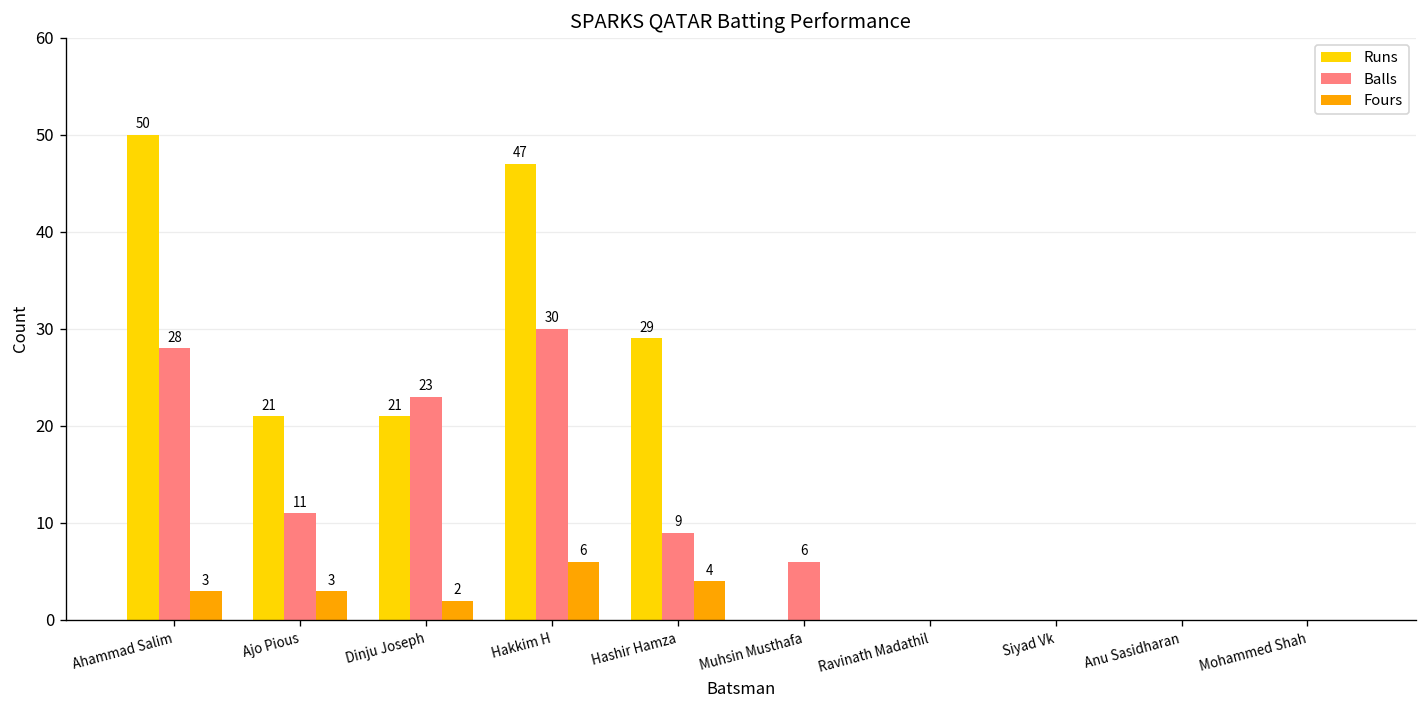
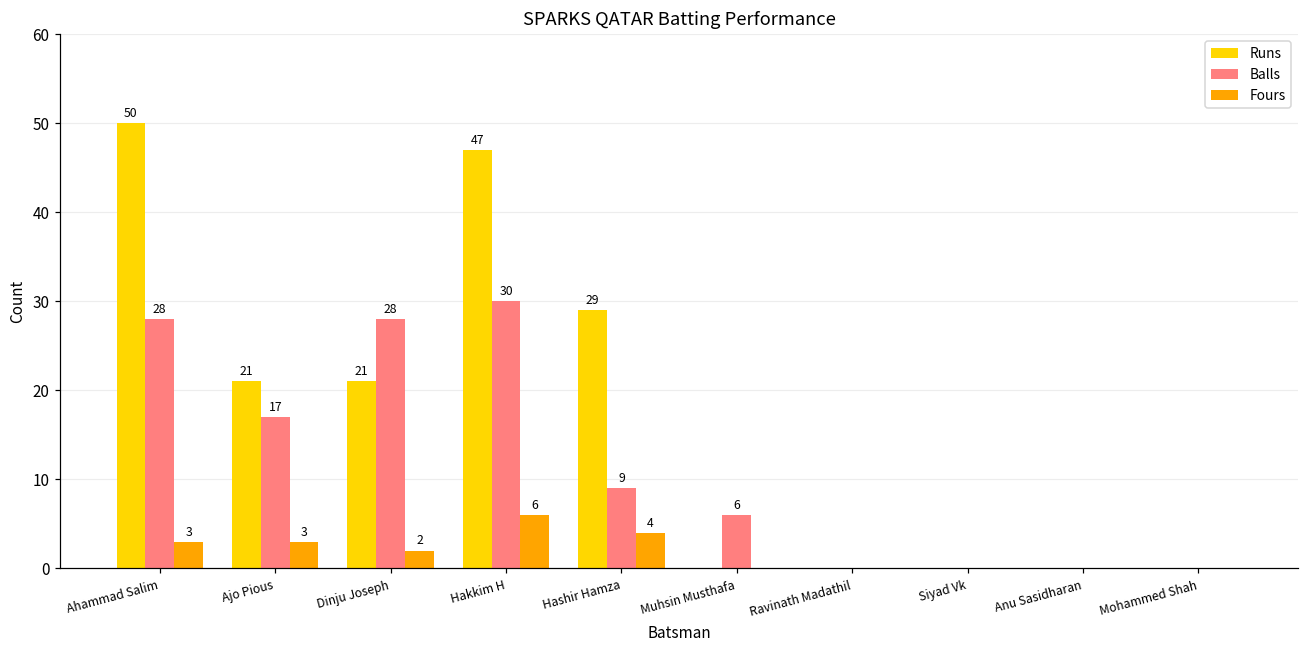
  {
    "Balls": {
      "Ahammad Salim": 28,
-     "Ajo Pious": 11,
-     "Dinju Joseph": 23,
+     "Ajo Pious": 17,
+     "Dinju Joseph": 28,
      "Hakkim H": 30,
      "Hashir Hamza": 9,
      "Muhsin Musthafa": 6
    }
  }
